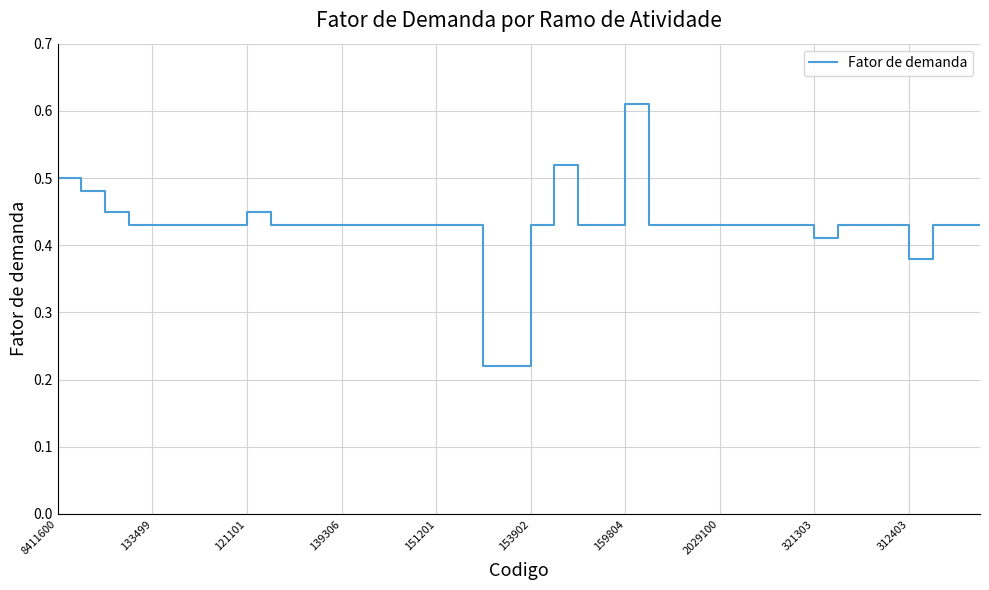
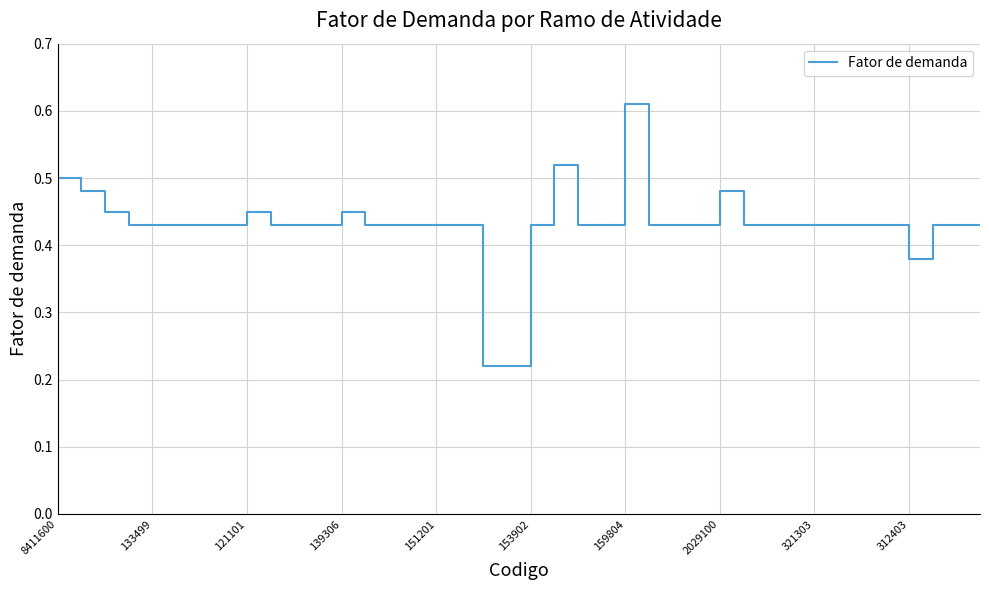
  {
    "8411600": 0.50,
    "133499": 0.43,
    "121101": 0.45,
-   "139306": 0.43,
+   "139306": 0.45,
    "151201": 0.43,
    "153902": 0.43,
    "159804": 0.61,
-   "2029100": 0.43,
-   "321303": 0.41,
+   "2029100": 0.48,
+   "321303": 0.43,
    "312403": 0.38
  }
